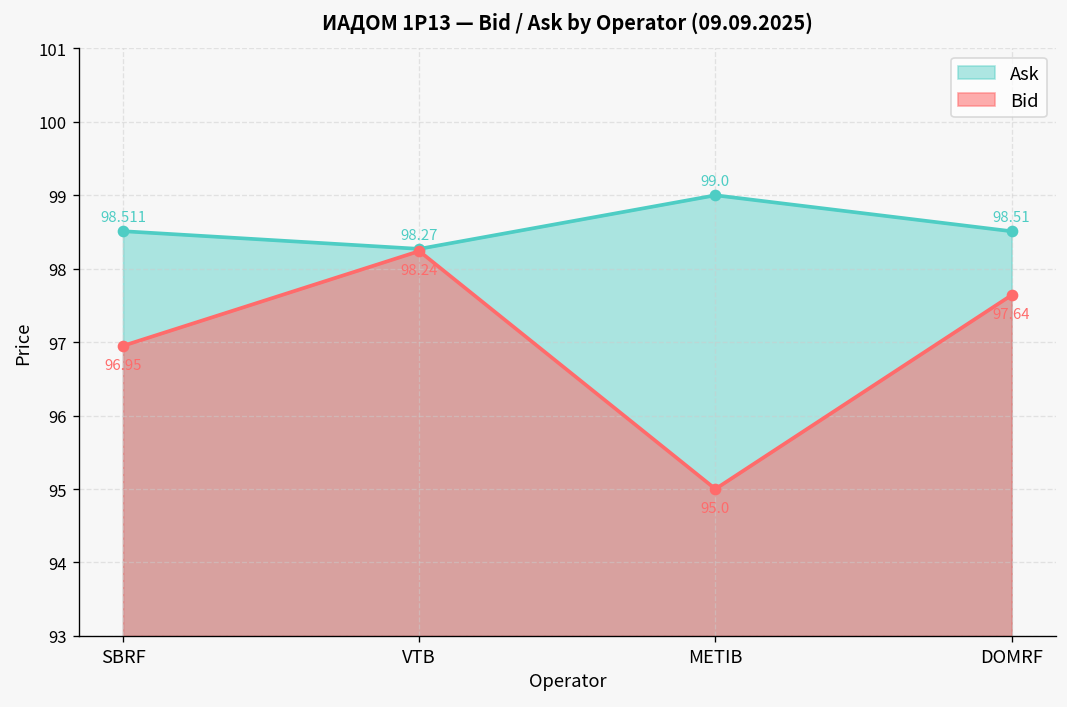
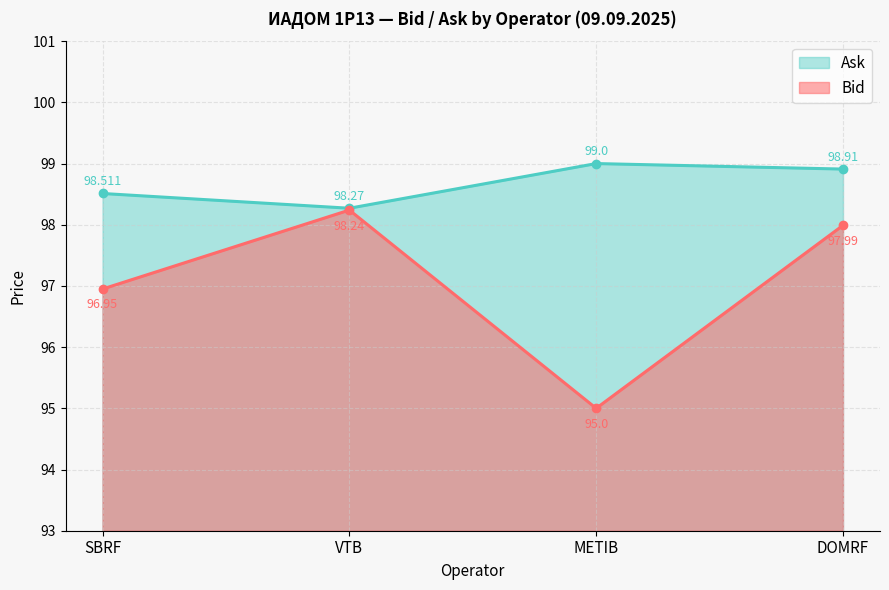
  {
    "Ask": {
      "SBRF": 98.511,
      "METIB": 99.0,
-     "DOMRF": 98.51
+     "DOMRF": 98.91
    },
    "Bid": {
      "SBRF": 96.95,
      "METIB": 95.0,
-     "DOMRF": 97.64
+     "DOMRF": 97.99
    }
  }
